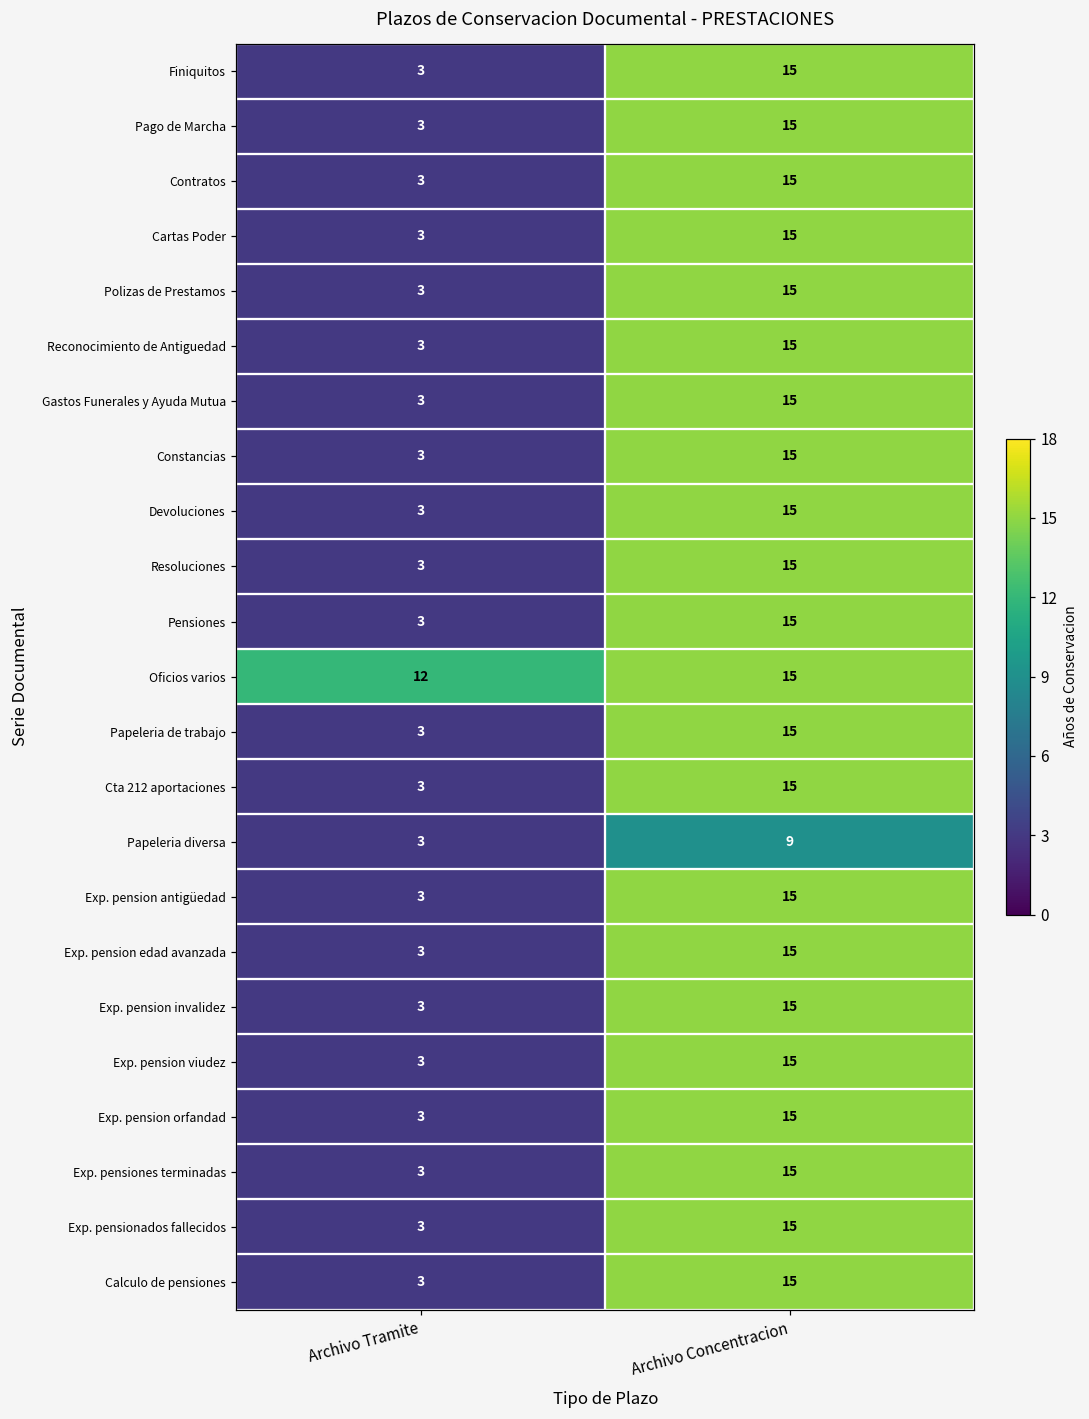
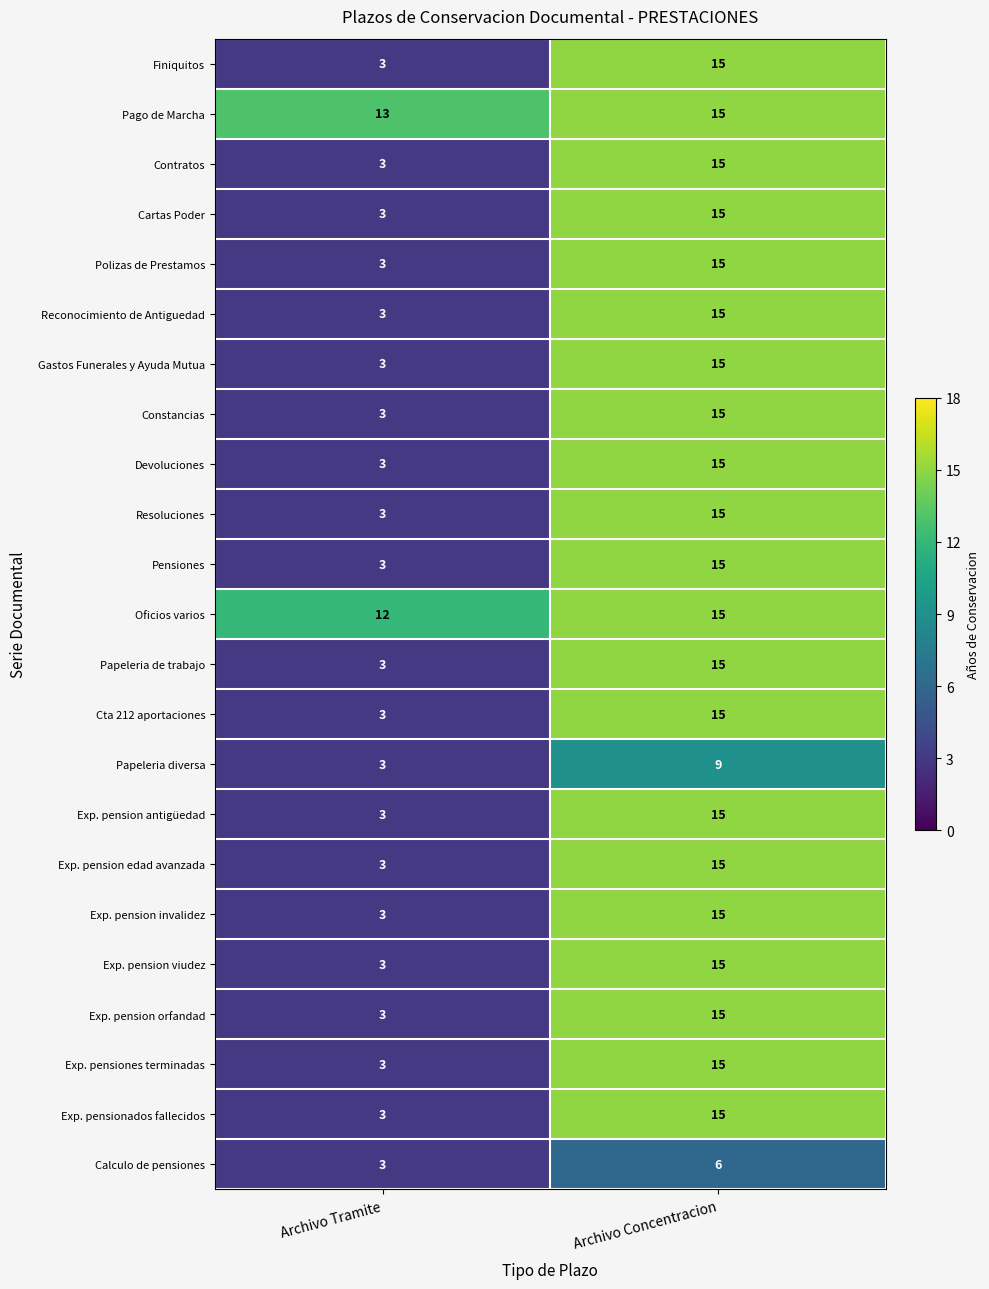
  {
    "Finiquitos": {
      "Archivo Tramite": 3,
      "Archivo Concentracion": 15
    },
    "Pago de Marcha": {
-     "Archivo Tramite": 3,
+     "Archivo Tramite": 13,
      "Archivo Concentracion": 15
    },
    "Contratos": {
      "Archivo Tramite": 3,
      "Archivo Concentracion": 15
    },
    "Cartas Poder": {
      "Archivo Tramite": 3,
      "Archivo Concentracion": 15
    },
    "Polizas de Prestamos": {
      "Archivo Tramite": 3,
      "Archivo Concentracion": 15
    },
    "Reconocimiento de Antiguedad": {
      "Archivo Tramite": 3,
      "Archivo Concentracion": 15
    },
    "Gastos Funerales y Ayuda Mutua": {
      "Archivo Tramite": 3,
      "Archivo Concentracion": 15
    },
    "Constancias": {
      "Archivo Tramite": 3,
      "Archivo Concentracion": 15
    },
    "Devoluciones": {
      "Archivo Tramite": 3,
      "Archivo Concentracion": 15
    },
    "Resoluciones": {
      "Archivo Tramite": 3,
      "Archivo Concentracion": 15
    },
    "Pensiones": {
      "Archivo Tramite": 3,
      "Archivo Concentracion": 15
    },
    "Oficios varios": {
      "Archivo Tramite": 12,
      "Archivo Concentracion": 15
    },
    "Papeleria de trabajo": {
      "Archivo Tramite": 3,
      "Archivo Concentracion": 15
    },
    "Cta 212 aportaciones": {
      "Archivo Tramite": 3,
      "Archivo Concentracion": 15
    },
    "Papeleria diversa": {
      "Archivo Tramite": 3,
      "Archivo Concentracion": 9
    },
    "Exp. pension antigüedad": {
      "Archivo Tramite": 3,
      "Archivo Concentracion": 15
    },
    "Exp. pension edad avanzada": {
      "Archivo Tramite": 3,
      "Archivo Concentracion": 15
    },
    "Exp. pension invalidez": {
      "Archivo Tramite": 3,
      "Archivo Concentracion": 15
    },
    "Exp. pension viudez": {
      "Archivo Tramite": 3,
      "Archivo Concentracion": 15
    },
    "Exp. pension orfandad": {
      "Archivo Tramite": 3,
      "Archivo Concentracion": 15
    },
    "Exp. pensiones terminadas": {
      "Archivo Tramite": 3,
      "Archivo Concentracion": 15
    },
    "Exp. pensionados fallecidos": {
      "Archivo Tramite": 3,
      "Archivo Concentracion": 15
    },
    "Calculo de pensiones": {
      "Archivo Tramite": 3,
-     "Archivo Concentracion": 15
+     "Archivo Concentracion": 6
    }
  }
